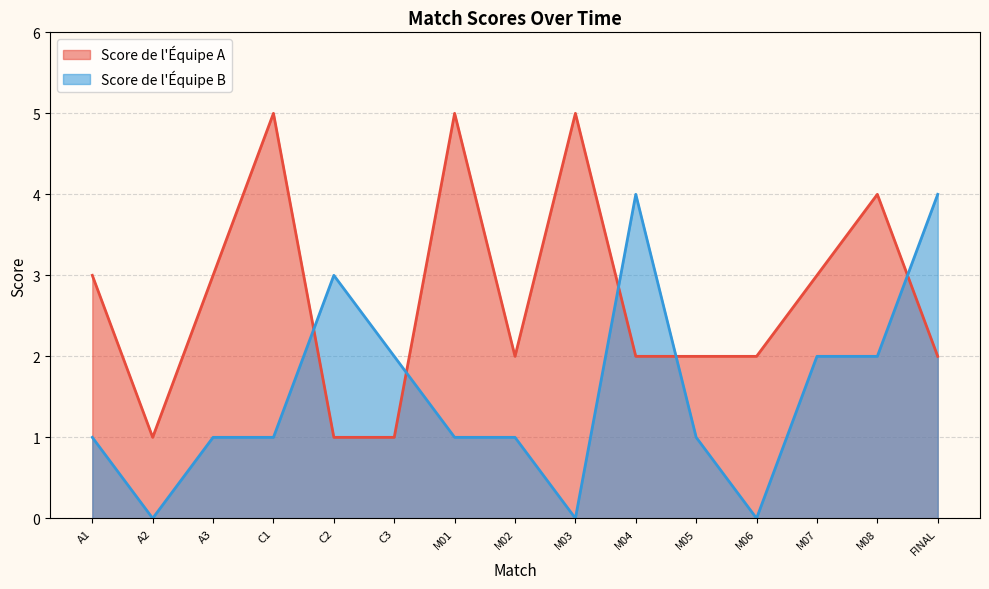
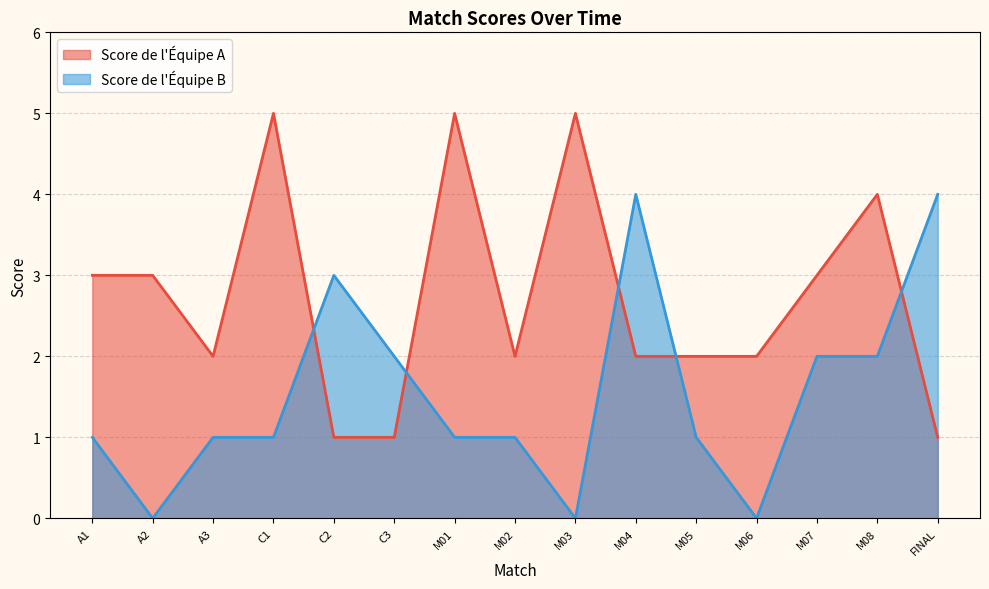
  {
    "Score de l'Équipe A": {
      "A1": 3,
-     "A2": 1,
-     "A3": 3,
+     "A2": 3,
+     "A3": 2,
      "C1": 5,
      "C2": 1,
      "C3": 1,
      "M01": 5,
      "M02": 2,
      "M03": 5,
      "M04": 2,
      "M05": 2,
      "M06": 2,
      "M07": 3,
      "M08": 4,
-     "FINAL": 2
+     "FINAL": 1
    },
    "Score de l'Équipe B": {
      "A1": 1,
      "A2": 0,
      "A3": 1,
      "C1": 1,
      "C2": 3,
      "C3": 2,
      "M01": 1,
      "M02": 1,
      "M03": 0,
      "M04": 4,
      "M05": 1,
      "M06": 0,
      "M07": 2,
      "M08": 2,
      "FINAL": 4
    }
  }
